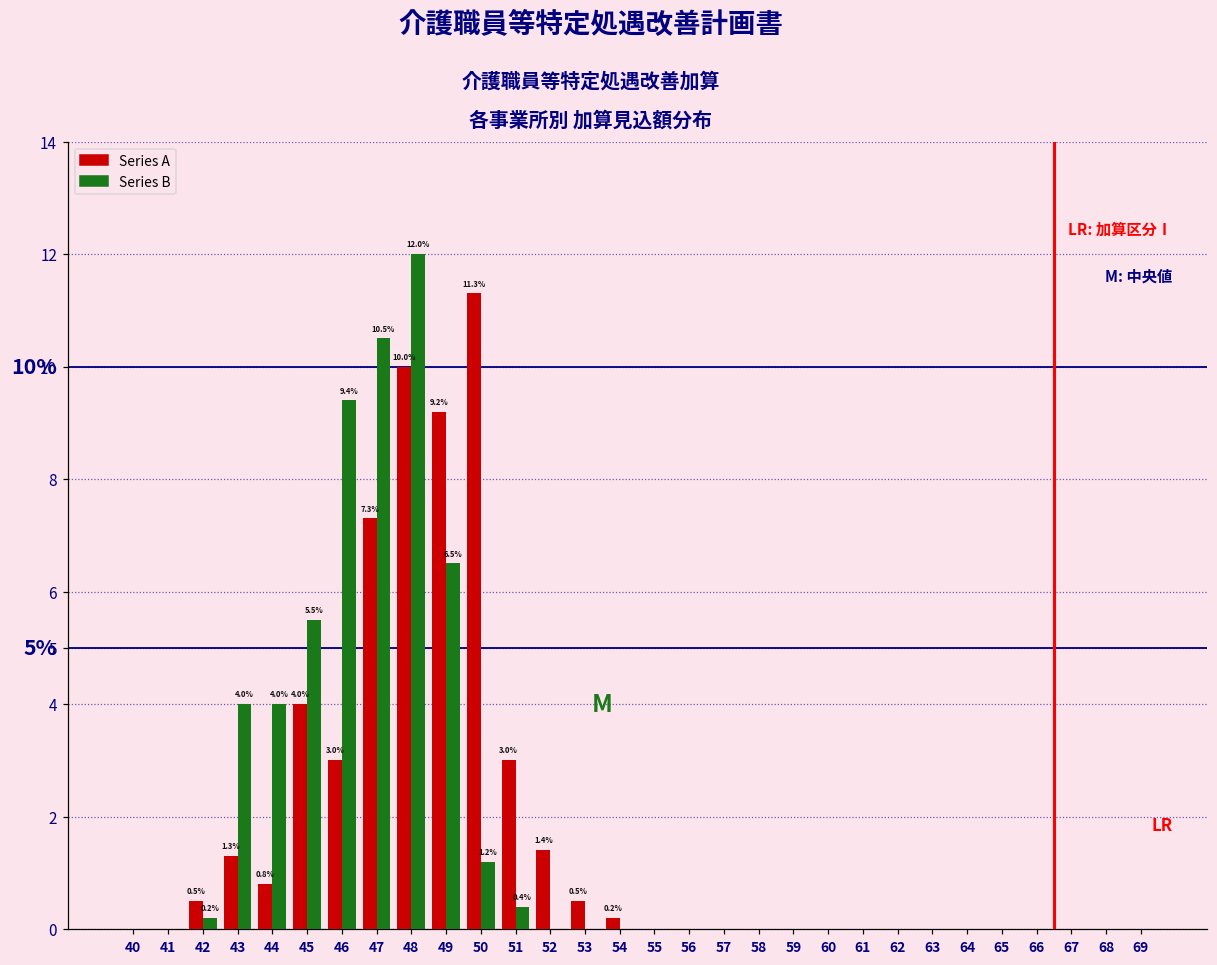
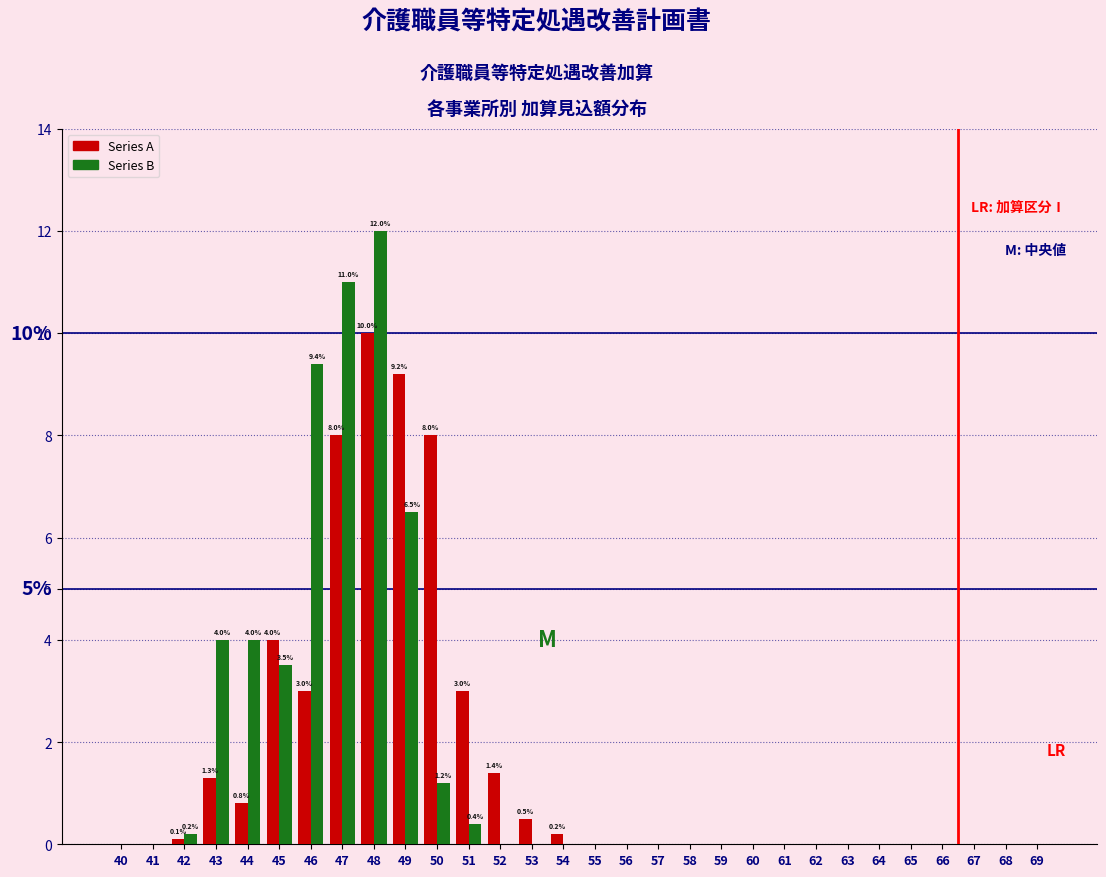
  {
    "Series A": {
-     "42": "0.5%",
+     "42": "0.1%",
      "43": "1.3%",
      "44": "0.8%",
      "45": "4.0%",
      "46": "3.0%",
-     "47": "7.3%",
+     "47": "8.0%",
      "48": "10.0%",
      "49": "9.2%",
-     "50": "11.3%",
+     "50": "8.0%",
      "51": "3.0%",
      "52": "1.4%",
      "53": "0.5%",
      "54": "0.2%"
    },
    "Series B": {
      "42": "0.2%",
      "43": "4.0%",
      "44": "4.0%",
-     "45": "5.5%",
+     "45": "3.5%",
      "46": "9.4%",
-     "47": "10.5%",
+     "47": "11.0%",
      "48": "12.0%",
      "49": "6.5%",
      "50": "1.2%",
      "51": "0.4%"
    }
  }
